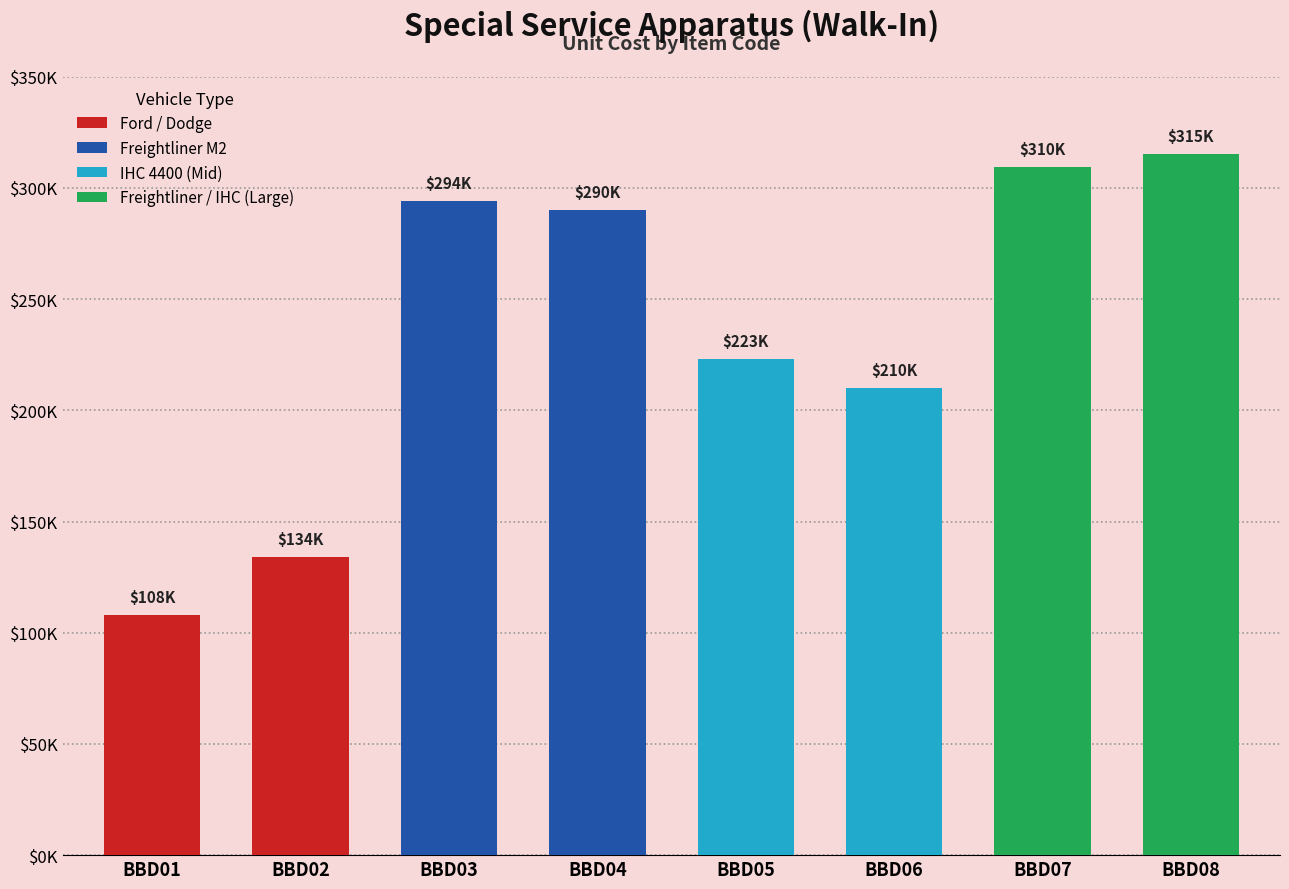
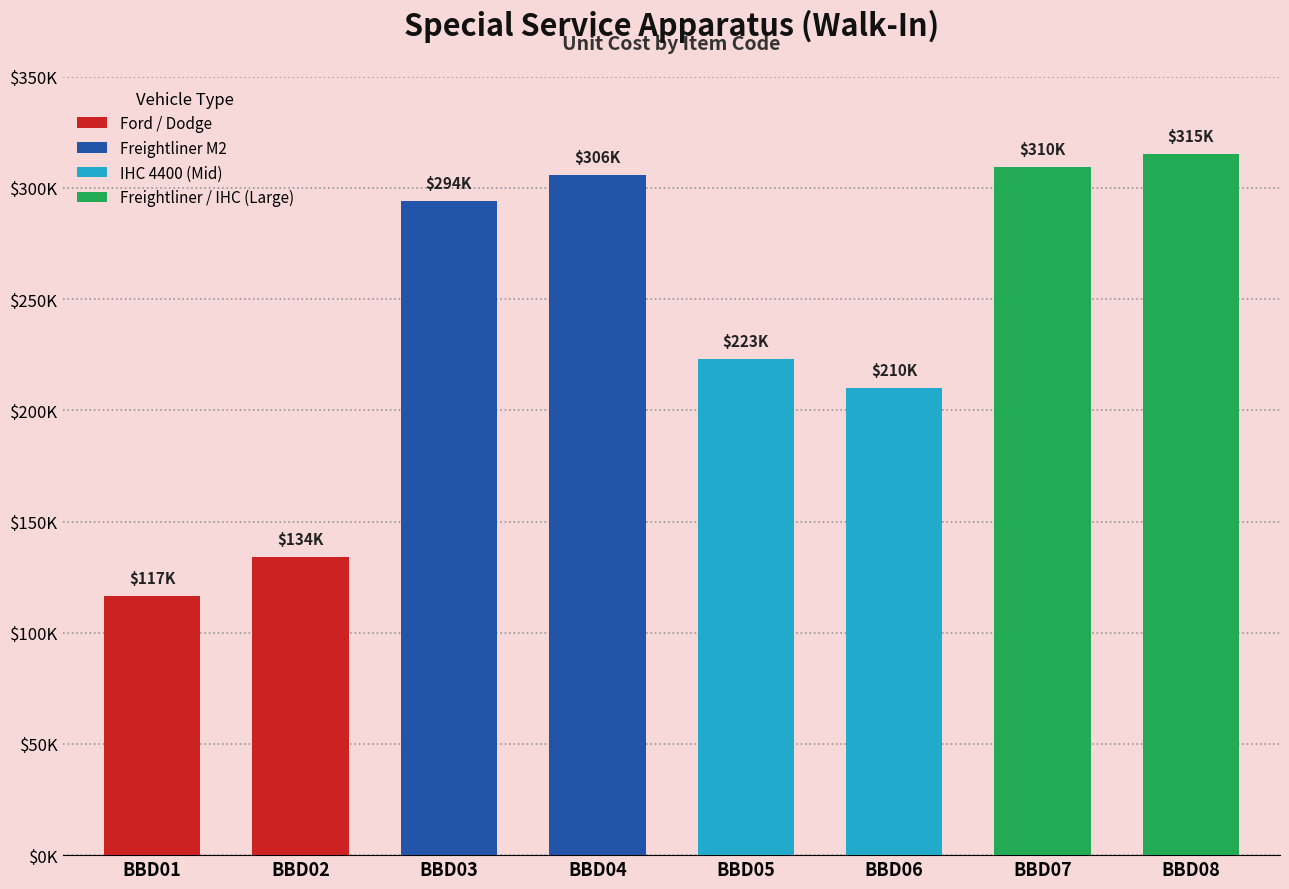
  {
-   "BBD01": "$108K",
+   "BBD01": "$117K",
    "BBD02": "$134K",
    "BBD03": "$294K",
-   "BBD04": "$290K",
+   "BBD04": "$306K",
    "BBD05": "$223K",
    "BBD06": "$210K",
    "BBD07": "$310K",
    "BBD08": "$315K"
  }
